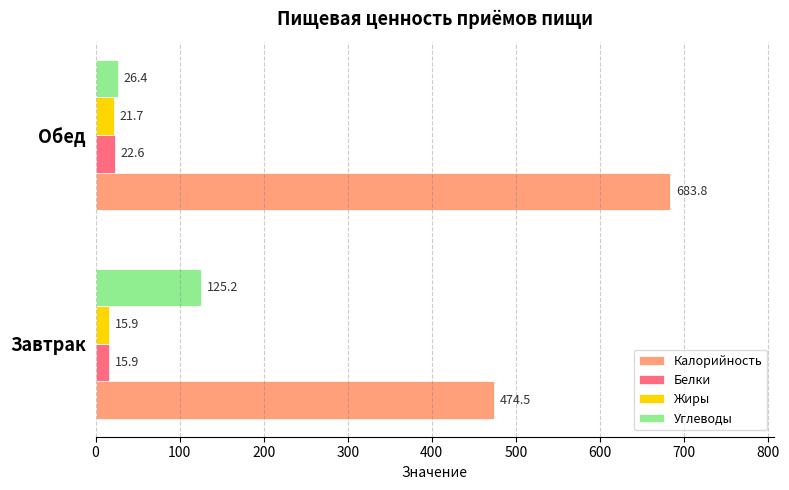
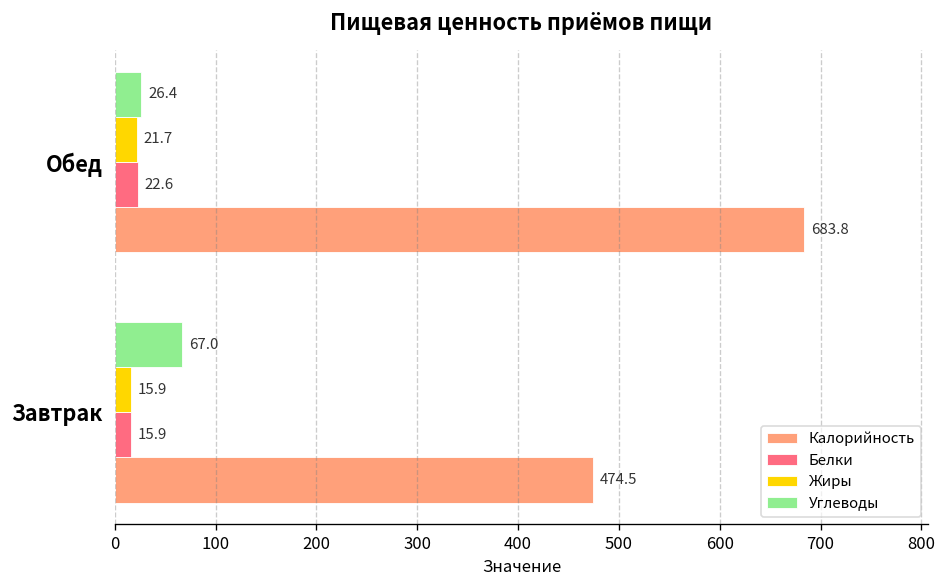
  {
    "Жиры": {
      "Обед": 21.7,
      "Завтрак": 15.9
    },
    "Углеводы": {
      "Обед": 26.4,
-     "Завтрак": 125.2
+     "Завтрак": 67.0
    }
  }
